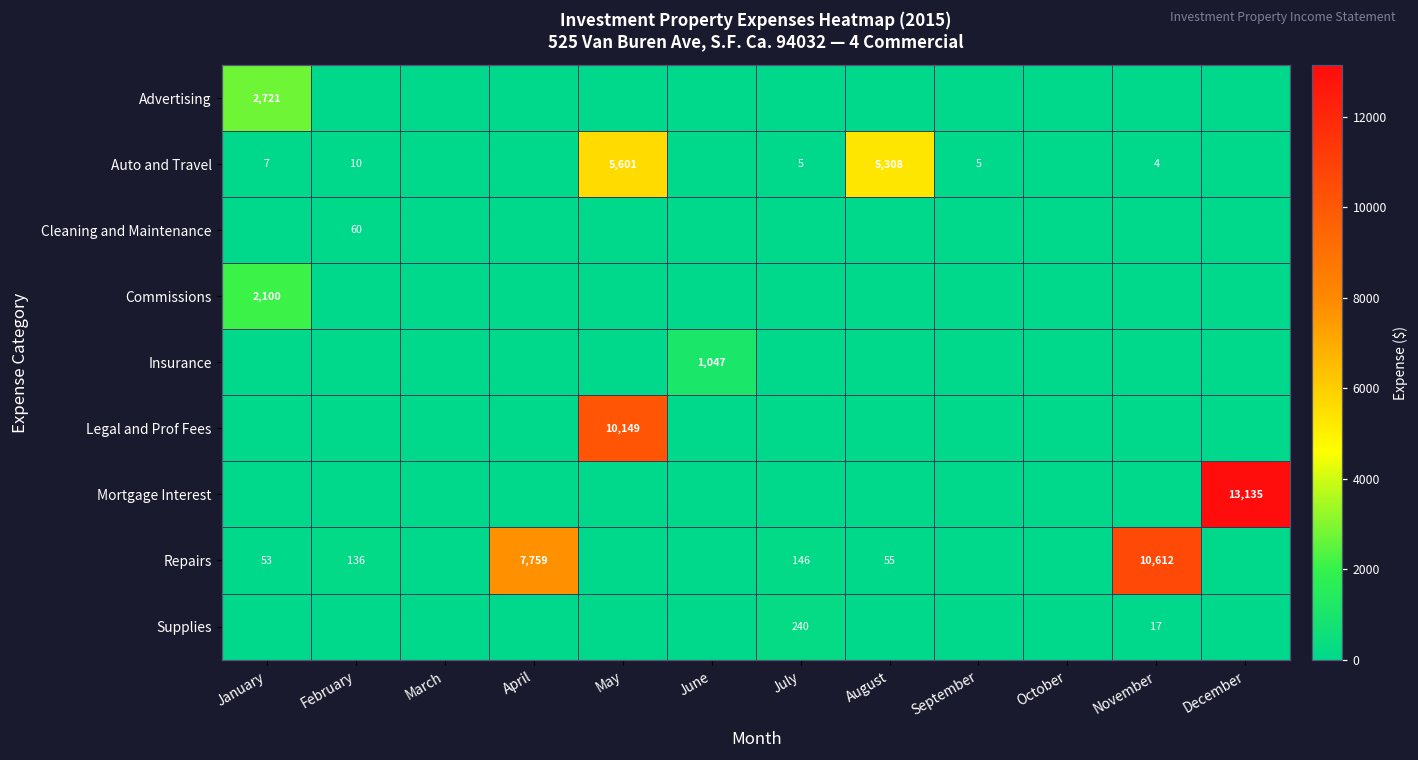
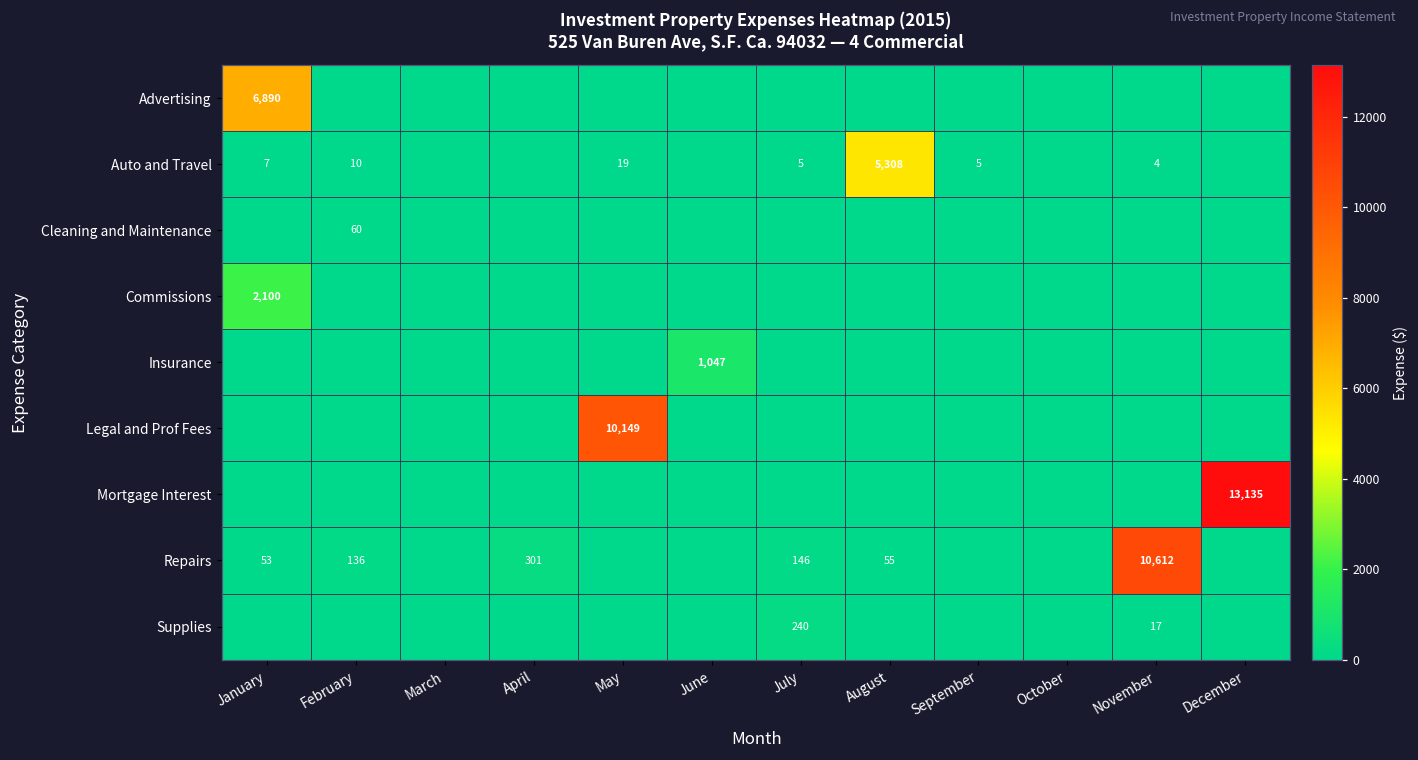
  {
    "Advertising": {
-     "January": "2,721"
+     "January": "6,890"
    },
    "Auto and Travel": {
      "January": "7",
      "February": "10",
-     "May": "5,601",
+     "May": "19",
      "July": "5",
      "August": "5,308",
      "September": "5",
      "November": "4"
    },
    "Cleaning and Maintenance": {
      "February": "60"
    },
    "Commissions": {
      "January": "2,100"
    },
    "Insurance": {
      "June": "1,047"
    },
    "Legal and Prof Fees": {
      "May": "10,149"
    },
    "Mortgage Interest": {
      "December": "13,135"
    },
    "Repairs": {
      "January": "53",
      "February": "136",
-     "April": "7,759",
+     "April": "301",
      "July": "146",
      "August": "55",
      "November": "10,612"
    },
    "Supplies": {
      "July": "240",
      "November": "17"
    }
  }
